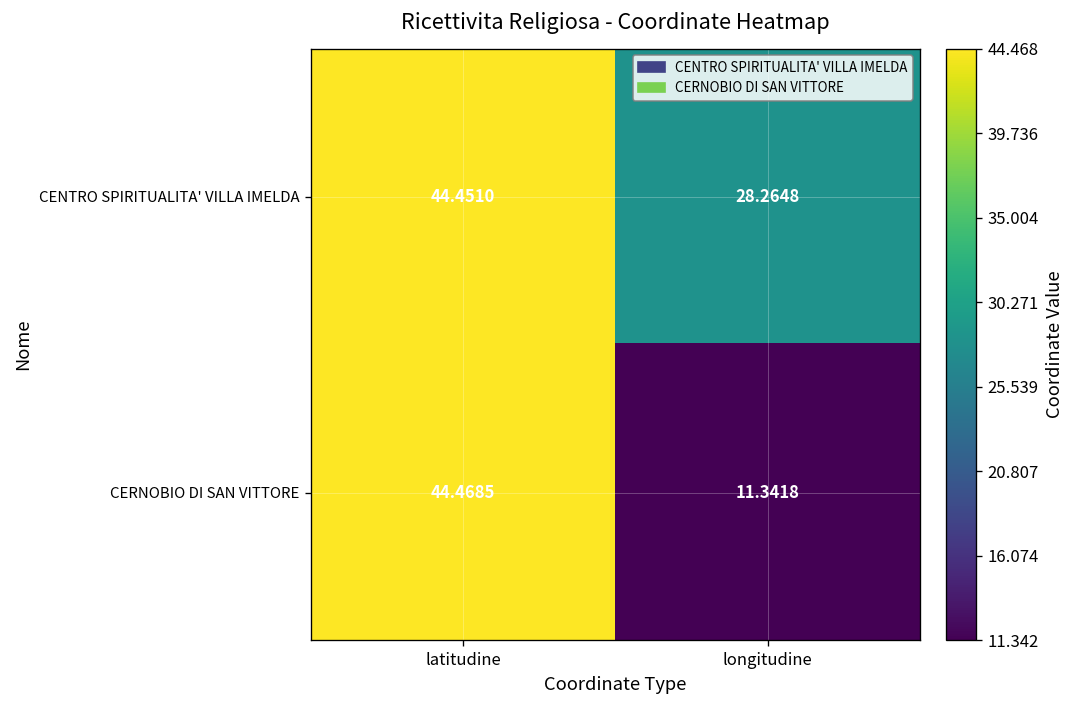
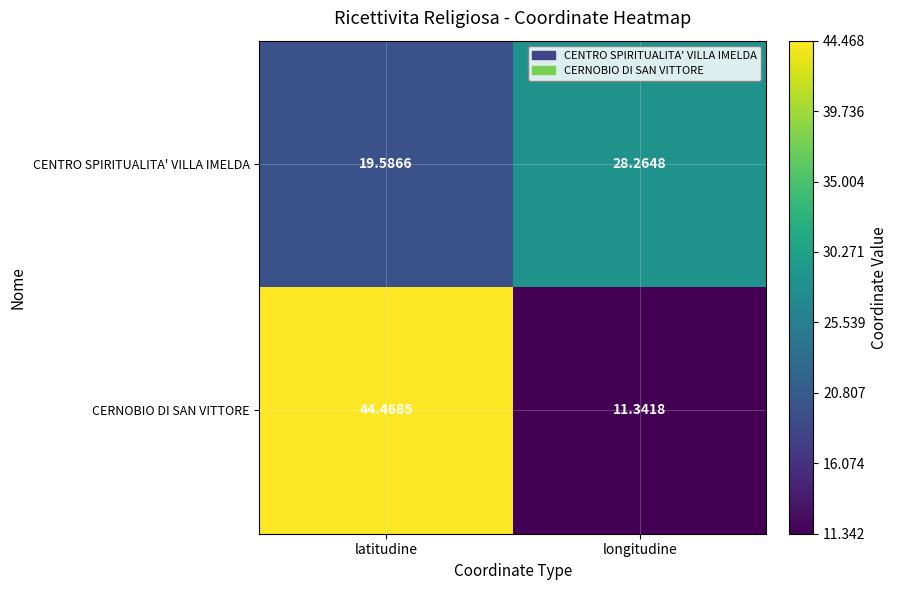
  {
    "CENTRO SPIRITUALITA' VILLA IMELDA": {
-     "latitudine": 44.4510,
+     "latitudine": 19.5866,
      "longitudine": 28.2648
    },
    "CERNOBIO DI SAN VITTORE": {
      "latitudine": 44.4685,
      "longitudine": 11.3418
    }
  }
